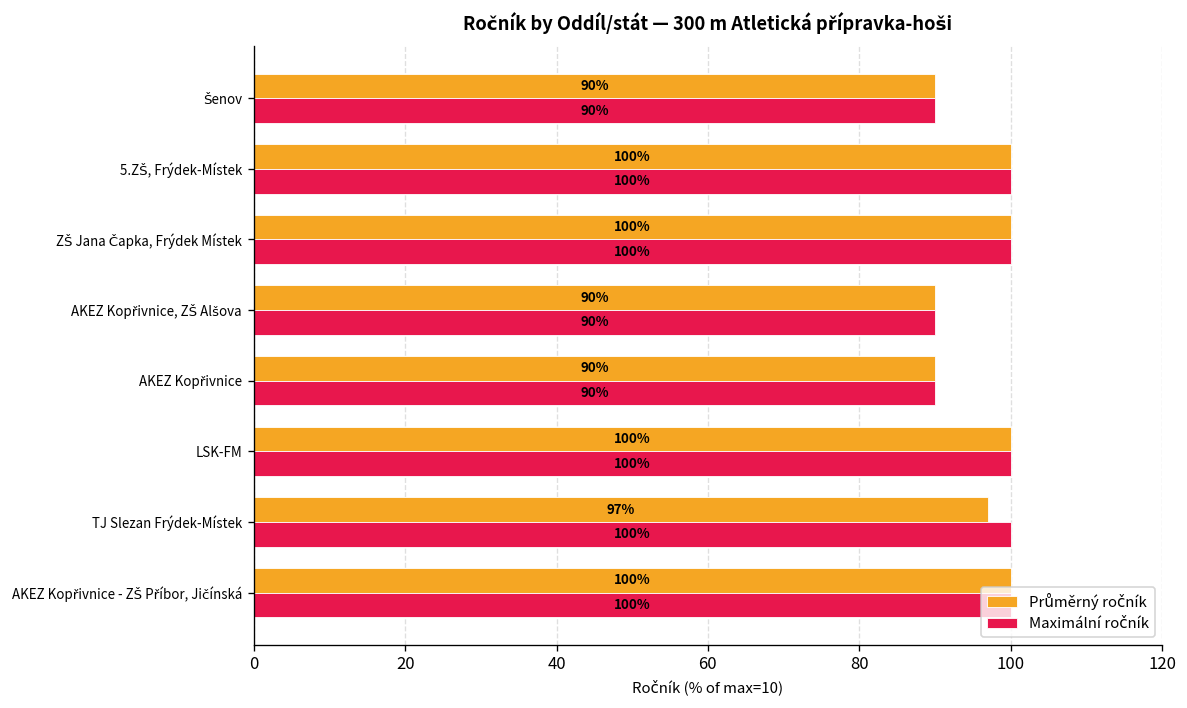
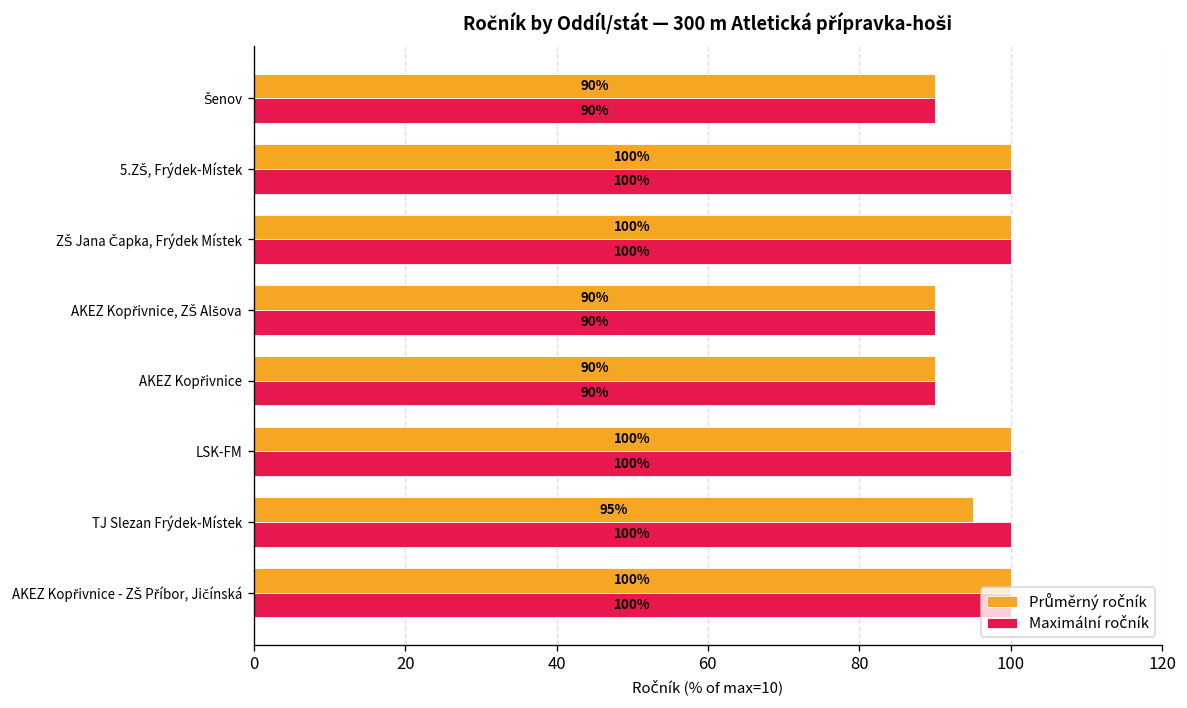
  {
    "Průměrný ročník": {
      "Šenov": "90%",
      "5.ZŠ, Frýdek-Místek": "100%",
      "ZŠ Jana Čapka, Frýdek Místek": "100%",
      "AKEZ Kopřivnice, ZŠ Alšova": "90%",
      "AKEZ Kopřivnice": "90%",
      "LSK-FM": "100%",
-     "TJ Slezan Frýdek-Místek": "97%",
+     "TJ Slezan Frýdek-Místek": "95%",
      "AKEZ Kopřivnice - ZŠ Příbor, Jičínská": "100%"
    },
    "Maximální ročník": {
      "Šenov": "90%",
      "5.ZŠ, Frýdek-Místek": "100%",
      "ZŠ Jana Čapka, Frýdek Místek": "100%",
      "AKEZ Kopřivnice, ZŠ Alšova": "90%",
      "AKEZ Kopřivnice": "90%",
      "LSK-FM": "100%",
      "TJ Slezan Frýdek-Místek": "100%"
    }
  }
